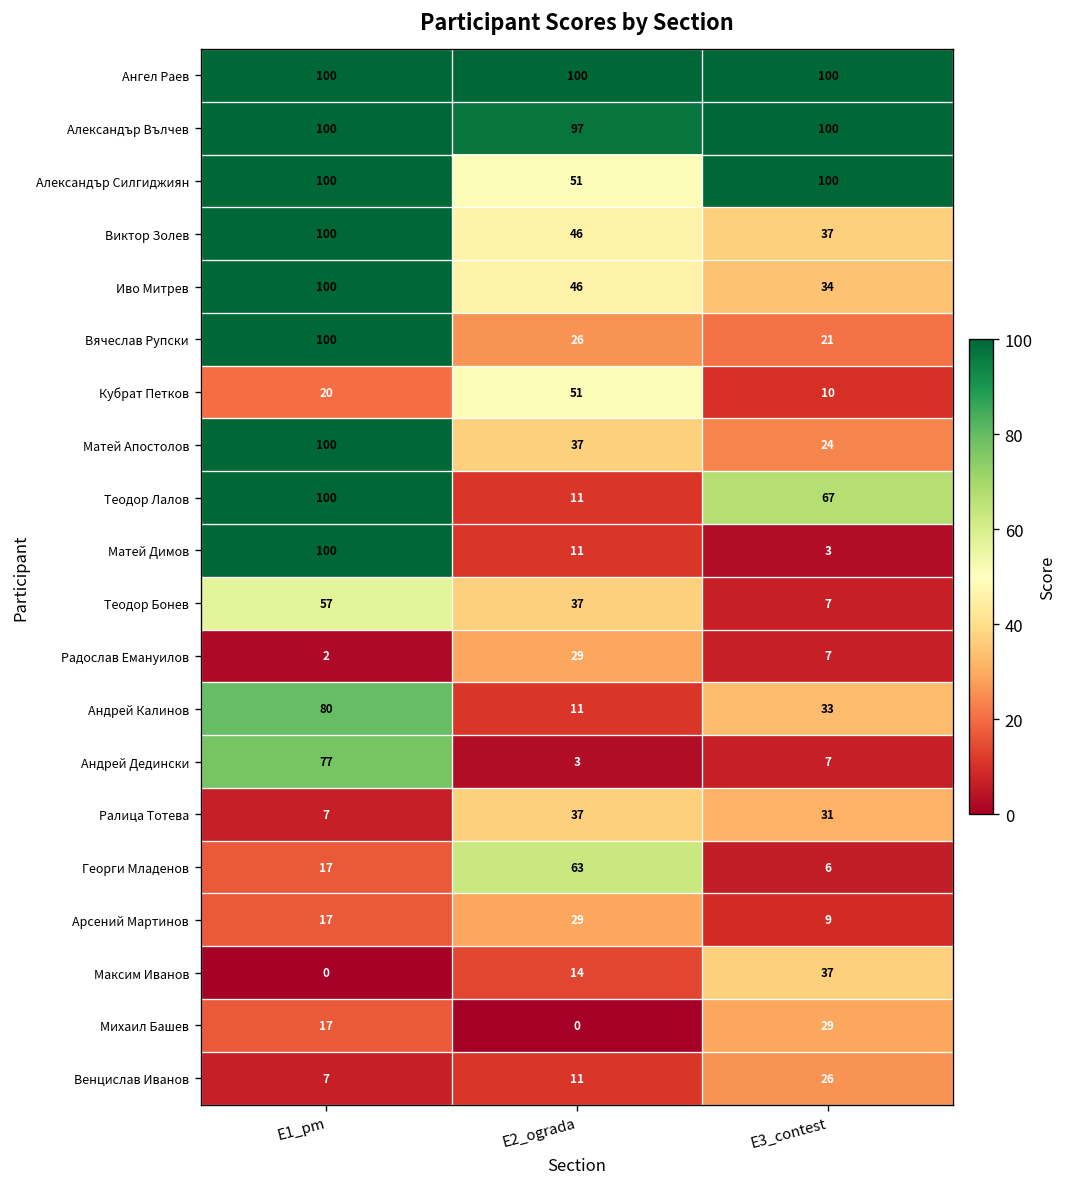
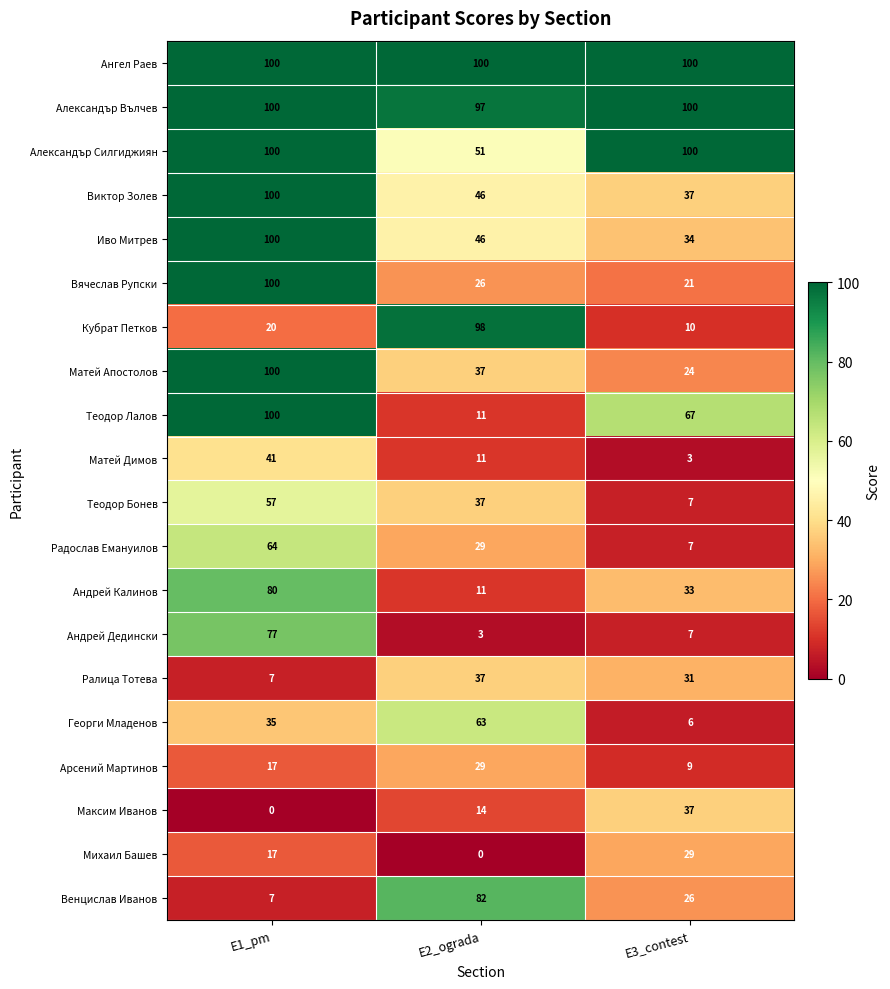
  {
    "Ангел Раев": {
      "E1_pm": 100,
      "E2_ograda": 100,
      "E3_contest": 100
    },
    "Александър Вълчев": {
      "E1_pm": 100,
      "E2_ograda": 97,
      "E3_contest": 100
    },
    "Александър Силгиджиян": {
      "E1_pm": 100,
      "E2_ograda": 51,
      "E3_contest": 100
    },
    "Виктор Золев": {
      "E1_pm": 100,
      "E2_ograda": 46,
      "E3_contest": 37
    },
    "Иво Митрев": {
      "E1_pm": 100,
      "E2_ograda": 46,
      "E3_contest": 34
    },
    "Вячеслав Рупски": {
      "E1_pm": 100,
      "E2_ograda": 26,
      "E3_contest": 21
    },
    "Кубрат Петков": {
      "E1_pm": 20,
-     "E2_ograda": 51,
+     "E2_ograda": 98,
      "E3_contest": 10
    },
    "Матей Апостолов": {
      "E1_pm": 100,
      "E2_ograda": 37,
      "E3_contest": 24
    },
    "Теодор Лалов": {
      "E1_pm": 100,
      "E2_ograda": 11,
      "E3_contest": 67
    },
    "Матей Димов": {
-     "E1_pm": 100,
+     "E1_pm": 41,
      "E2_ograda": 11,
      "E3_contest": 3
    },
    "Теодор Бонев": {
      "E1_pm": 57,
      "E2_ograda": 37,
      "E3_contest": 7
    },
    "Радослав Емануилов": {
-     "E1_pm": 2,
+     "E1_pm": 64,
      "E2_ograda": 29,
      "E3_contest": 7
    },
    "Андрей Калинов": {
      "E1_pm": 80,
      "E2_ograda": 11,
      "E3_contest": 33
    },
    "Андрей Дедински": {
      "E1_pm": 77,
      "E2_ograda": 3,
      "E3_contest": 7
    },
    "Ралица Тотева": {
      "E1_pm": 7,
      "E2_ograda": 37,
      "E3_contest": 31
    },
    "Георги Младенов": {
-     "E1_pm": 17,
+     "E1_pm": 35,
      "E2_ograda": 63,
      "E3_contest": 6
    },
    "Арсений Мартинов": {
      "E1_pm": 17,
      "E2_ograda": 29,
      "E3_contest": 9
    },
    "Максим Иванов": {
      "E1_pm": 0,
      "E2_ograda": 14,
      "E3_contest": 37
    },
    "Михаил Башев": {
      "E1_pm": 17,
      "E2_ograda": 0,
      "E3_contest": 29
    },
    "Венцислав Иванов": {
      "E1_pm": 7,
-     "E2_ograda": 11,
+     "E2_ograda": 82,
      "E3_contest": 26
    }
  }
